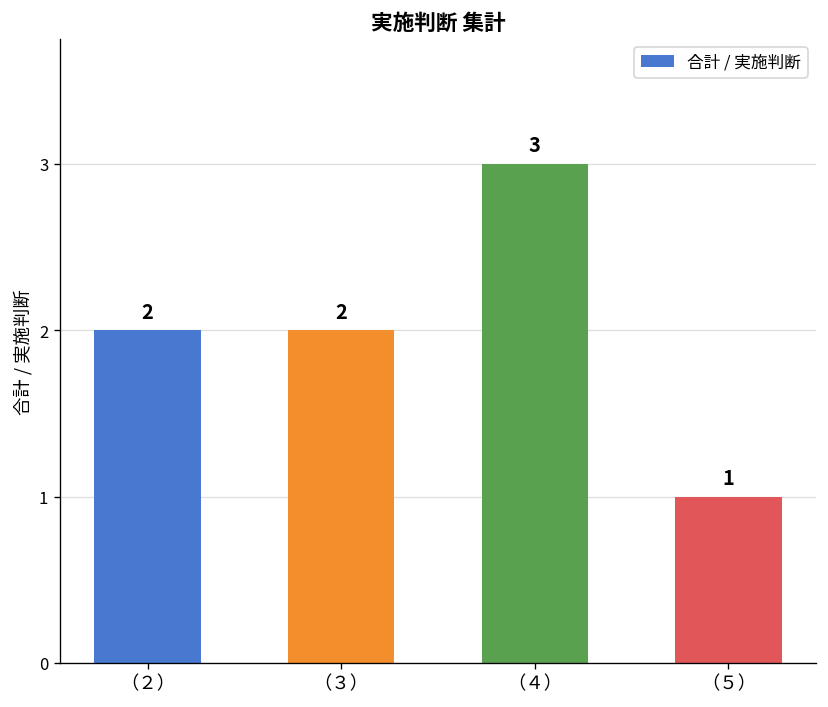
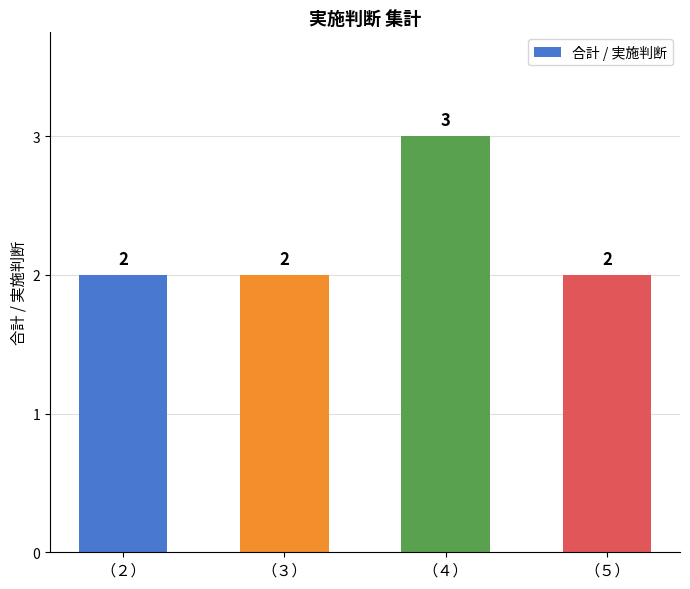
  {
    "（２）": 2,
    "（３）": 2,
    "（４）": 3,
-   "（５）": 1
+   "（５）": 2
  }
